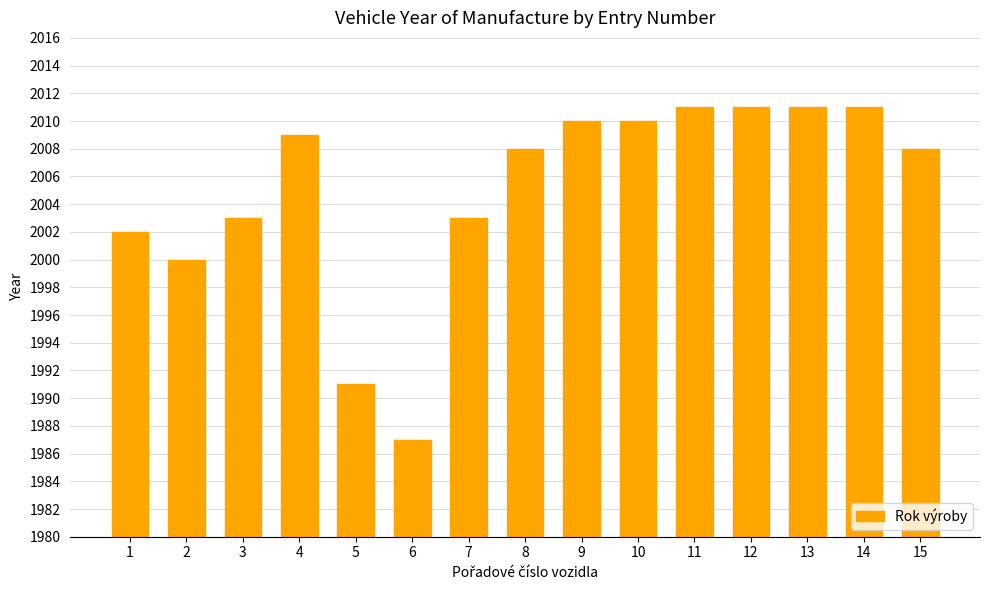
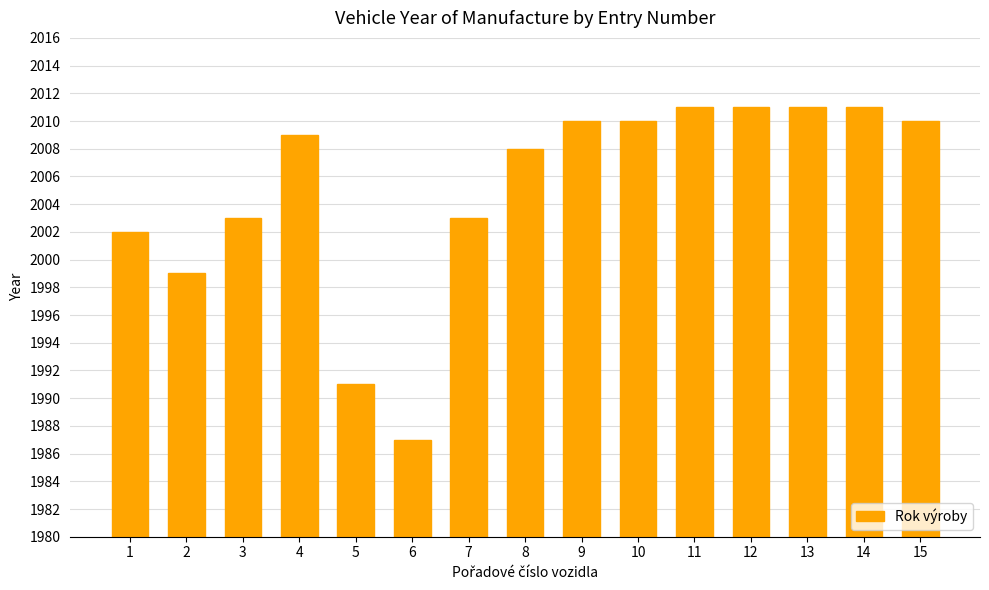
  {
    "1": 2002,
-   "2": 2000,
+   "2": 1999,
    "3": 2003,
    "4": 2009,
    "5": 1991,
    "6": 1987,
    "7": 2003,
    "8": 2008,
    "9": 2010,
    "10": 2010,
    "11": 2011,
    "12": 2011,
    "13": 2011,
    "14": 2011,
-   "15": 2008
+   "15": 2010
  }
